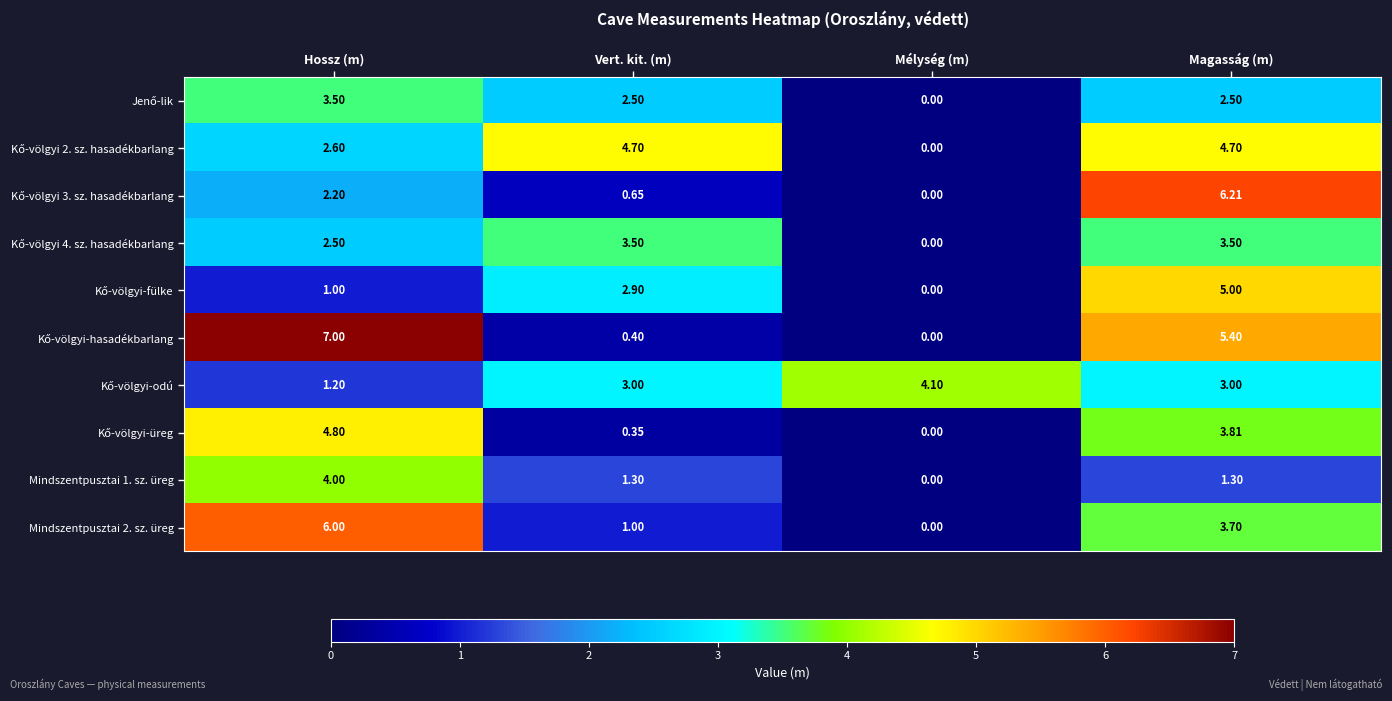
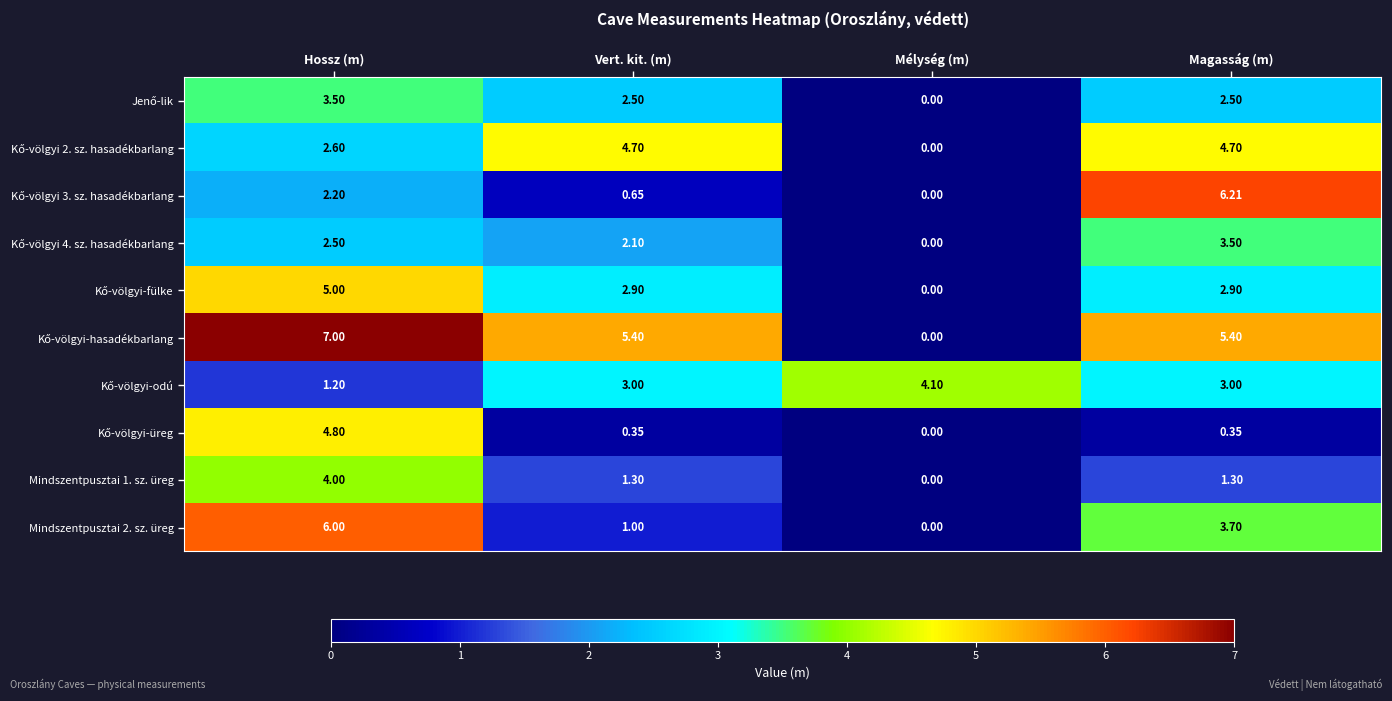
  {
    "Jenő-lik": {
      "Hossz (m)": 3.50,
      "Vert. kit. (m)": 2.50,
      "Mélység (m)": 0.00,
      "Magasság (m)": 2.50
    },
    "Kő-völgyi 2. sz. hasadékbarlang": {
      "Hossz (m)": 2.60,
      "Vert. kit. (m)": 4.70,
      "Mélység (m)": 0.00,
      "Magasság (m)": 4.70
    },
    "Kő-völgyi 3. sz. hasadékbarlang": {
      "Hossz (m)": 2.20,
      "Vert. kit. (m)": 0.65,
      "Mélység (m)": 0.00,
      "Magasság (m)": 6.21
    },
    "Kő-völgyi 4. sz. hasadékbarlang": {
      "Hossz (m)": 2.50,
-     "Vert. kit. (m)": 3.50,
+     "Vert. kit. (m)": 2.10,
      "Mélység (m)": 0.00,
      "Magasság (m)": 3.50
    },
    "Kő-völgyi-fülke": {
-     "Hossz (m)": 1.00,
+     "Hossz (m)": 5.00,
      "Vert. kit. (m)": 2.90,
      "Mélység (m)": 0.00,
-     "Magasság (m)": 5.00
+     "Magasság (m)": 2.90
    },
    "Kő-völgyi-hasadékbarlang": {
      "Hossz (m)": 7.00,
-     "Vert. kit. (m)": 0.40,
+     "Vert. kit. (m)": 5.40,
      "Mélység (m)": 0.00,
      "Magasság (m)": 5.40
    },
    "Kő-völgyi-odú": {
      "Hossz (m)": 1.20,
      "Vert. kit. (m)": 3.00,
      "Mélység (m)": 4.10,
      "Magasság (m)": 3.00
    },
    "Kő-völgyi-üreg": {
      "Hossz (m)": 4.80,
      "Vert. kit. (m)": 0.35,
      "Mélység (m)": 0.00,
-     "Magasság (m)": 3.81
+     "Magasság (m)": 0.35
    },
    "Mindszentpusztai 1. sz. üreg": {
      "Hossz (m)": 4.00,
      "Vert. kit. (m)": 1.30,
      "Mélység (m)": 0.00,
      "Magasság (m)": 1.30
    },
    "Mindszentpusztai 2. sz. üreg": {
      "Hossz (m)": 6.00,
      "Vert. kit. (m)": 1.00,
      "Mélység (m)": 0.00,
      "Magasság (m)": 3.70
    }
  }
